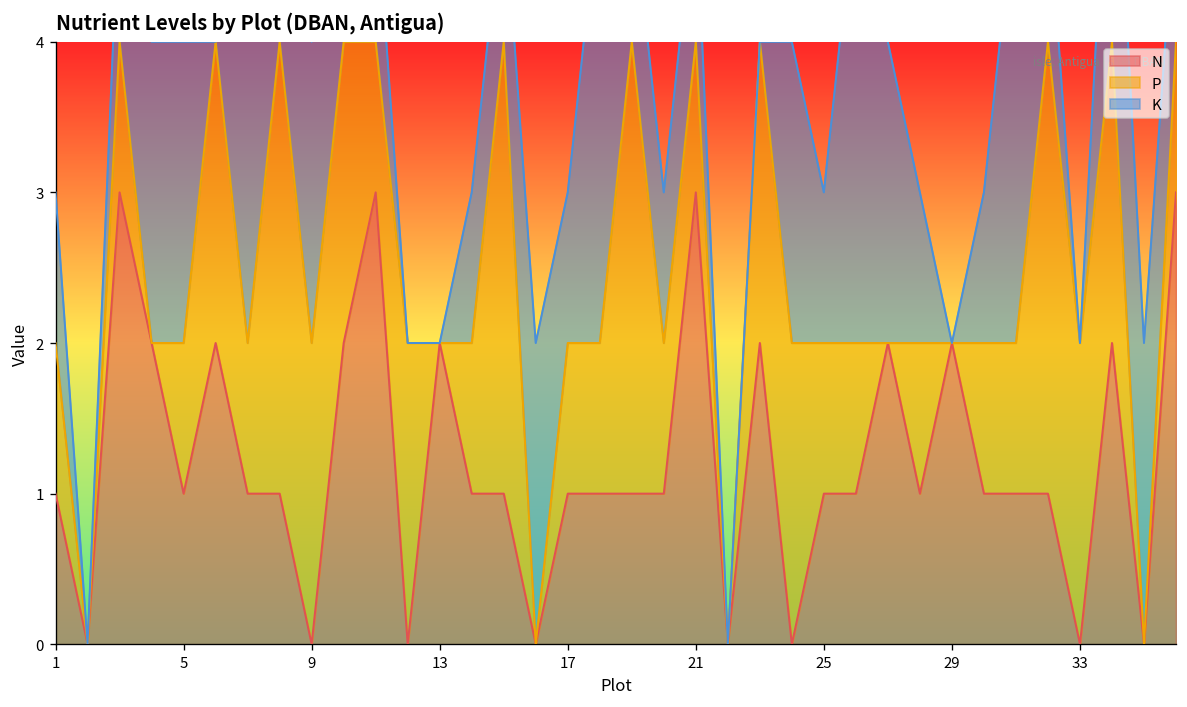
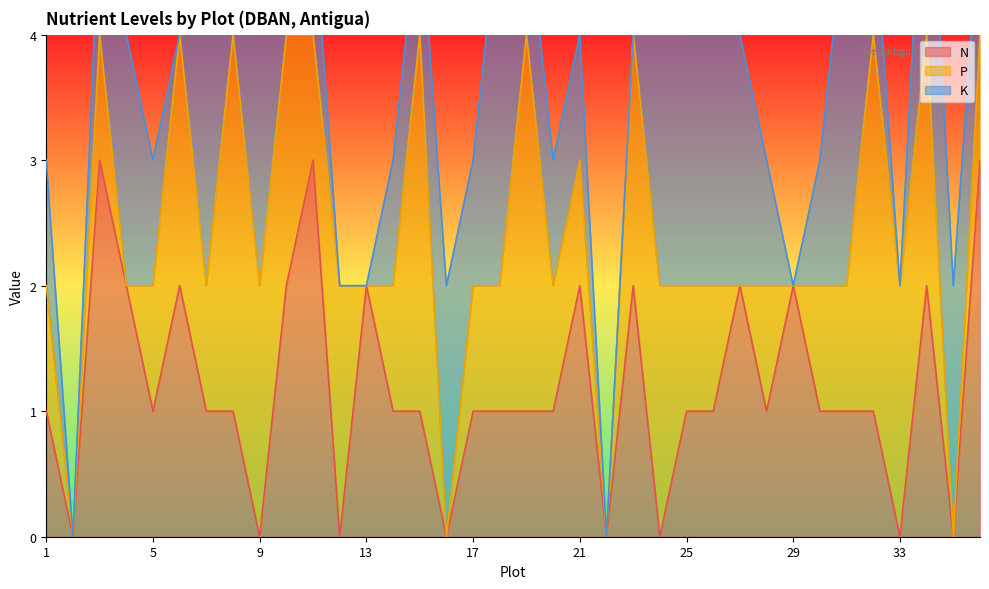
  {
    "N": {
      "1": 1,
      "5": 1,
      "9": 0,
      "17": 1,
-     "21": 3,
+     "21": 2,
      "25": 1,
      "33": 0
    },
    "P": {
      "1": 1,
      "5": 1,
      "9": 2,
      "17": 1,
      "21": 1,
      "25": 1
    },
    "K": {
      "1": 1,
-     "5": 2,
+     "5": 1,
      "9": 2,
      "17": 1,
-     "25": 1
+     "25": 2
    }
  }
